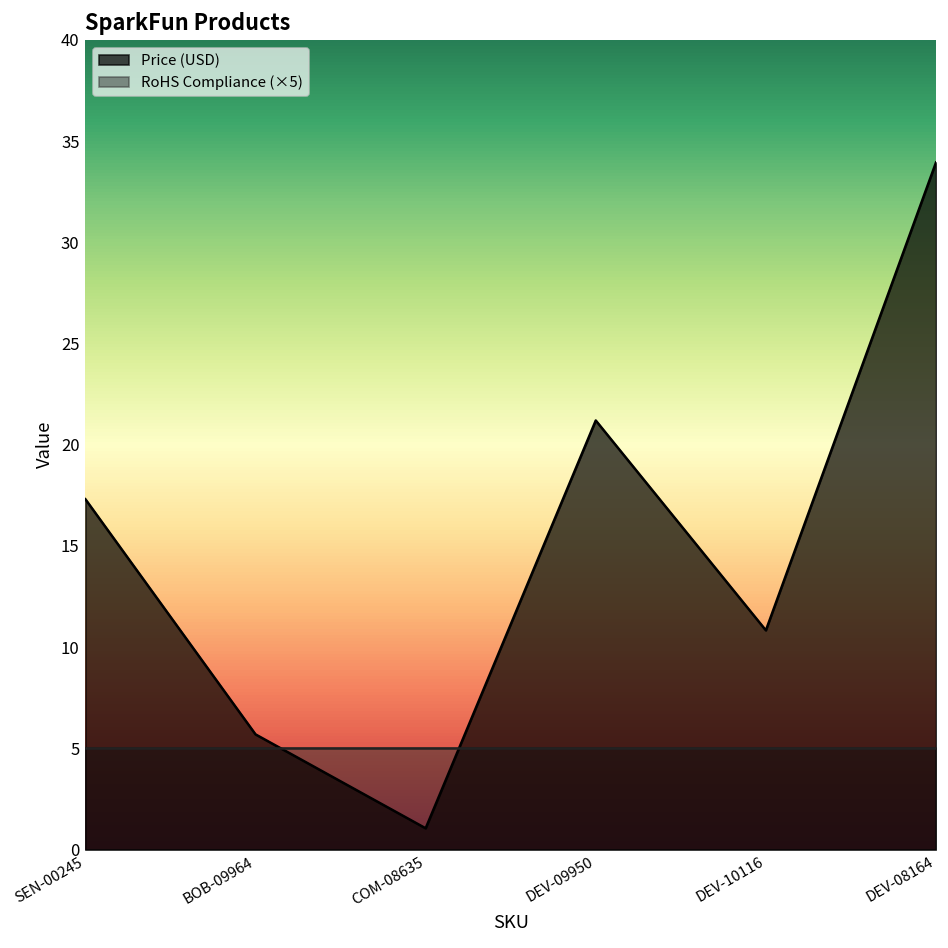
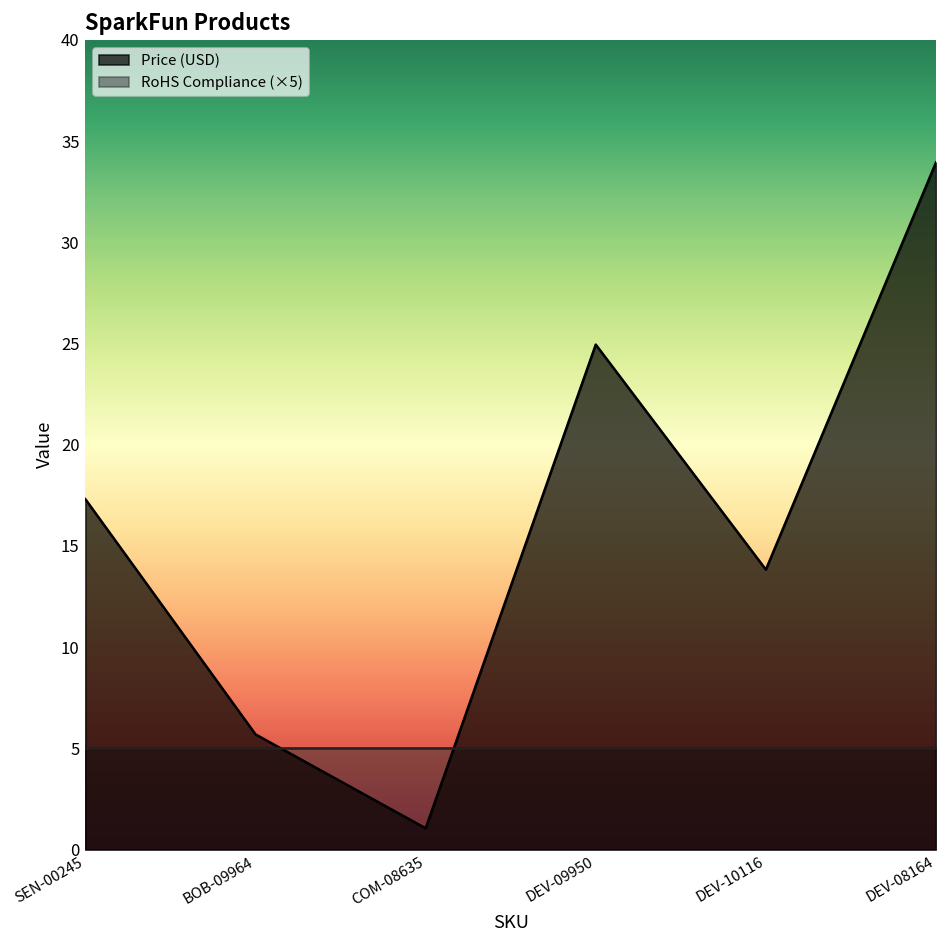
  {
    "Price (USD)": {
      "SEN-00245": 17.3,
      "BOB-09964": 5.7,
      "COM-08635": 1.1,
-     "DEV-09950": 21.2,
-     "DEV-10116": 10.8,
+     "DEV-09950": 25.0,
+     "DEV-10116": 13.8,
      "DEV-08164": 34.0
    },
    "RoHS Compliance (×5)": {
      "SEN-00245": 5.0,
      "BOB-09964": 5.0,
      "COM-08635": 5.0,
      "DEV-09950": 5.0,
      "DEV-10116": 5.0,
      "DEV-08164": 5.0
    }
  }
